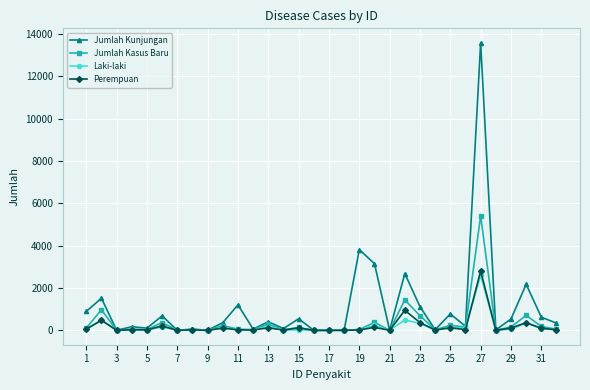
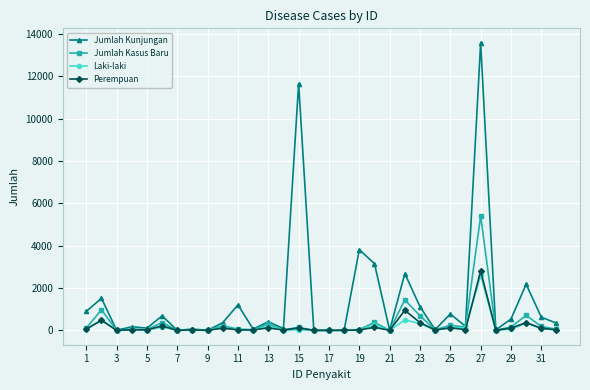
  {
    "Jumlah Kunjungan": {
      "1": 900,
      "11": 1200,
-     "15": 500,
+     "15": 11700,
      "19": 3800,
      "23": 1100,
      "25": 800,
      "27": 13600,
      "29": 500,
      "31": 600
    },
    "Jumlah Kasus Baru": {
      "23": 700,
      "27": 5400
    },
    "Laki-laki": {
      "27": 2600
    },
    "Perempuan": {
      "27": 2800
    }
  }
